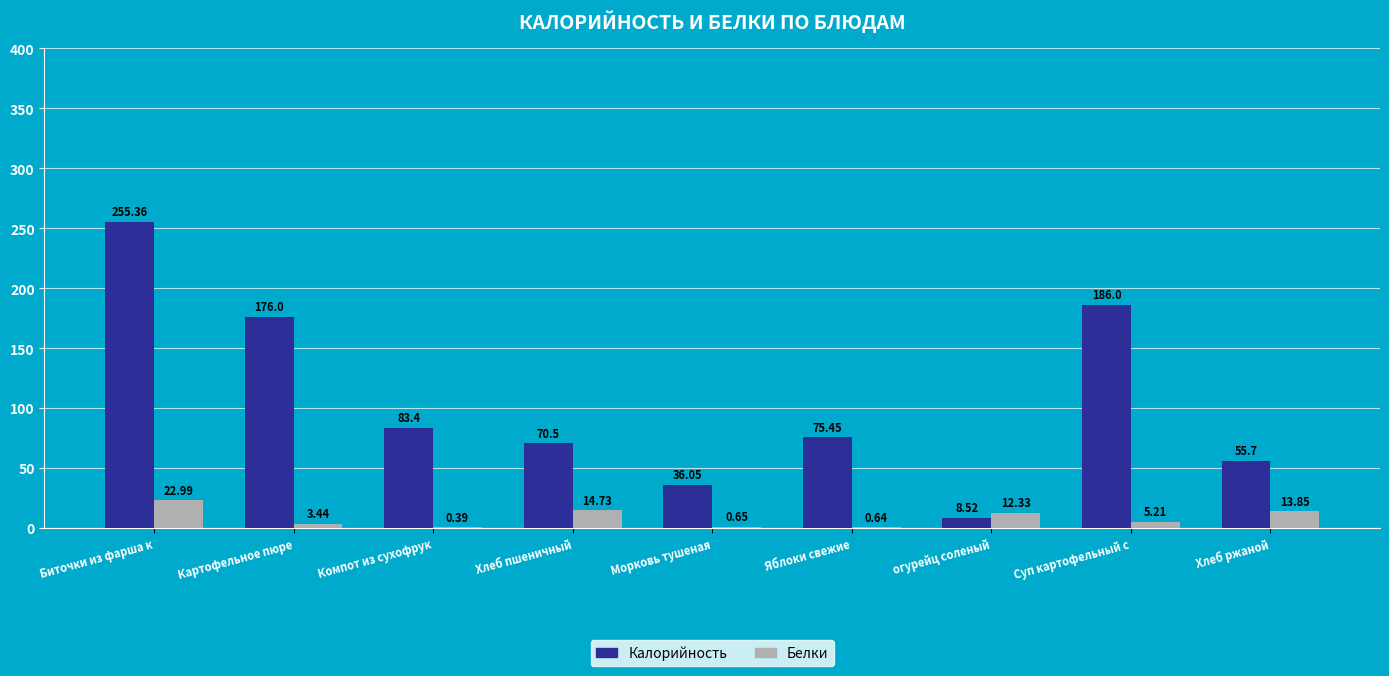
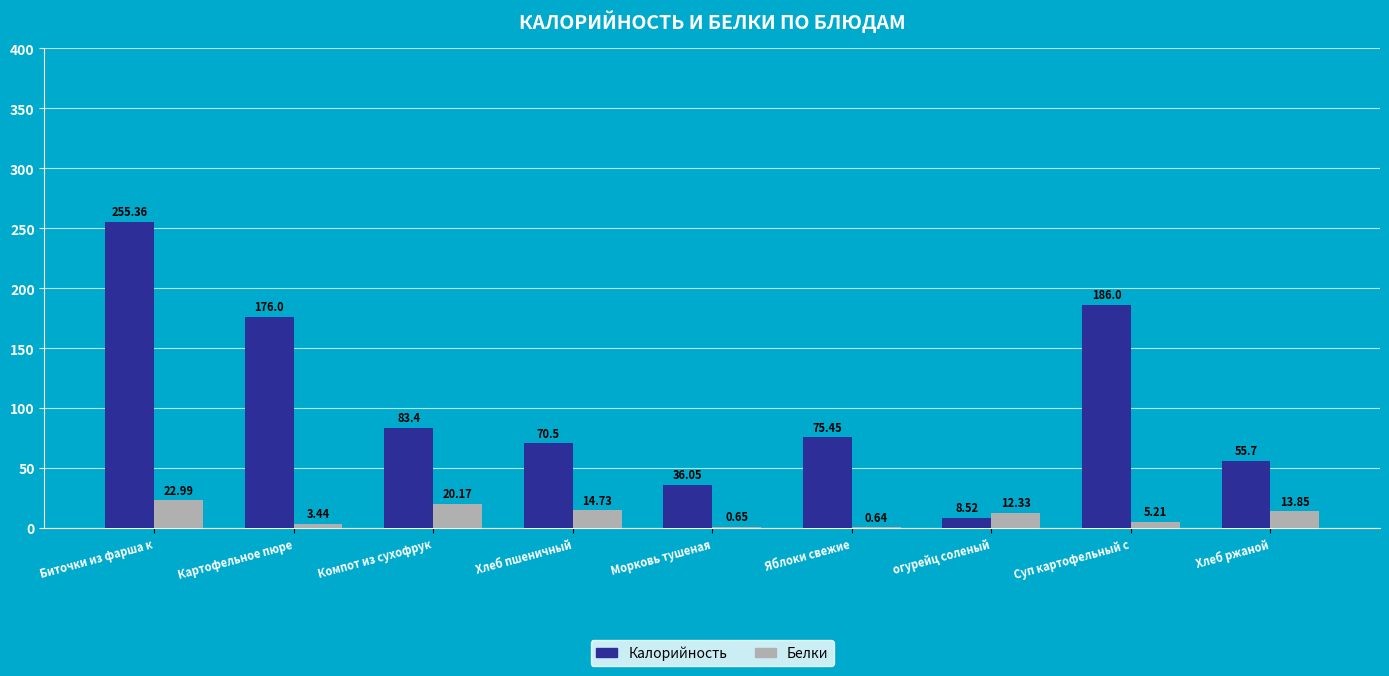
  {
    "Калорийность": {
      "Биточки из фарша к": 255.36,
      "Картофельное пюре": 176.0,
      "Компот из сухофрук": 83.4,
      "Хлеб пшеничный": 70.5,
      "Морковь тушеная": 36.05,
      "Яблоки свежие": 75.45,
      "огурейц соленый": 8.52,
      "Суп картофельный с": 186.0,
      "Хлеб ржаной": 55.7
    },
    "Белки": {
      "Биточки из фарша к": 22.99,
      "Картофельное пюре": 3.44,
-     "Компот из сухофрук": 0.39,
+     "Компот из сухофрук": 20.17,
      "Хлеб пшеничный": 14.73,
      "Морковь тушеная": 0.65,
      "Яблоки свежие": 0.64,
      "огурейц соленый": 12.33,
      "Суп картофельный с": 5.21,
      "Хлеб ржаной": 13.85
    }
  }
